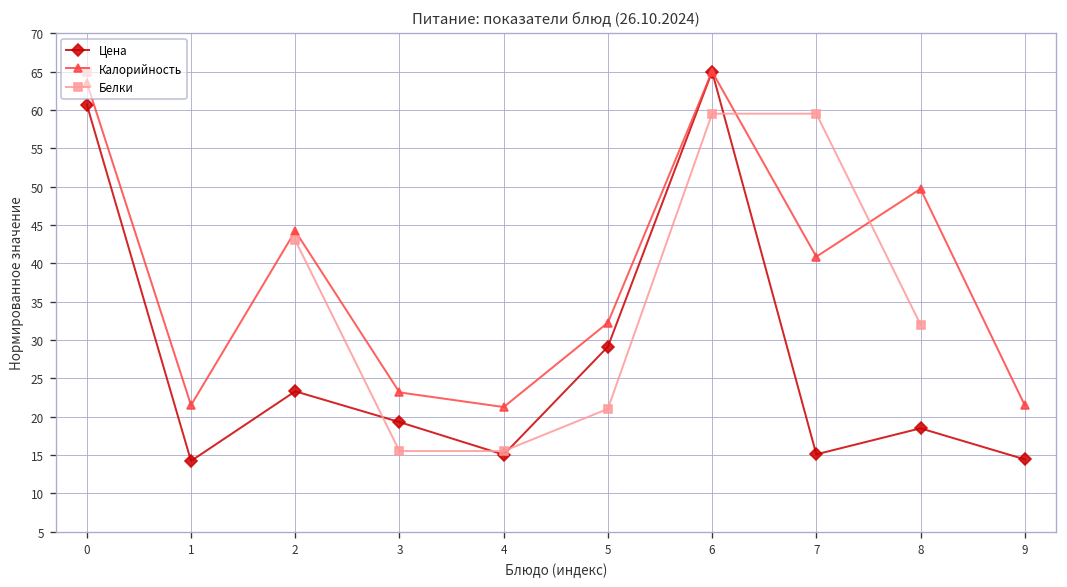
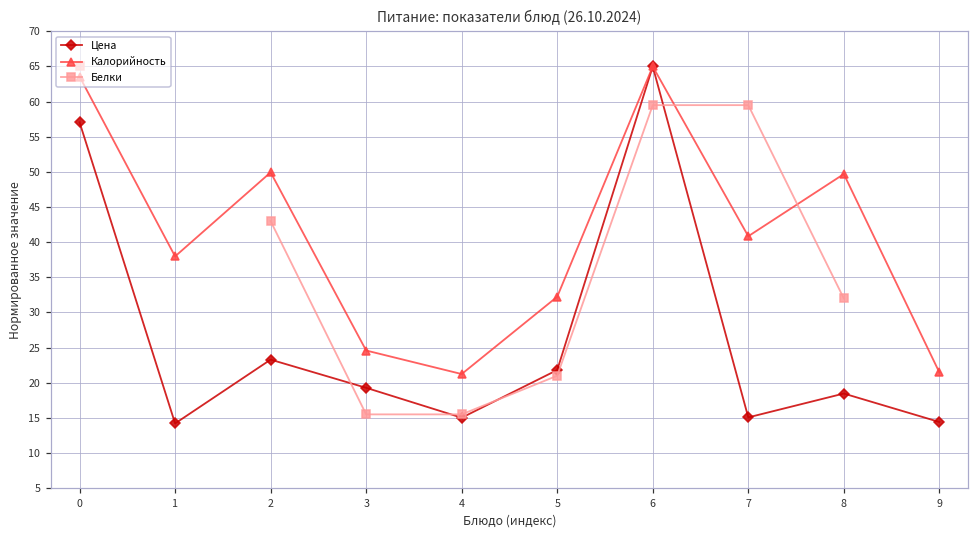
  {
    "Цена": {
-     "0": 61,
+     "0": 57,
      "1": 14,
      "2": 23,
      "3": 19,
      "4": 15,
-     "5": 29,
+     "5": 22,
      "7": 15,
      "8": 18,
      "9": 14
    },
    "Калорийность": {
-     "1": 21,
-     "2": 44,
-     "3": 23,
+     "1": 38,
+     "2": 50,
+     "3": 25,
      "4": 21,
      "5": 32,
      "7": 41,
      "8": 50,
      "9": 21
    },
    "Белки": {
      "2": 43,
      "3": 16,
      "4": 16,
      "5": 21,
      "6": 60,
      "7": 60,
      "8": 32
    }
  }
